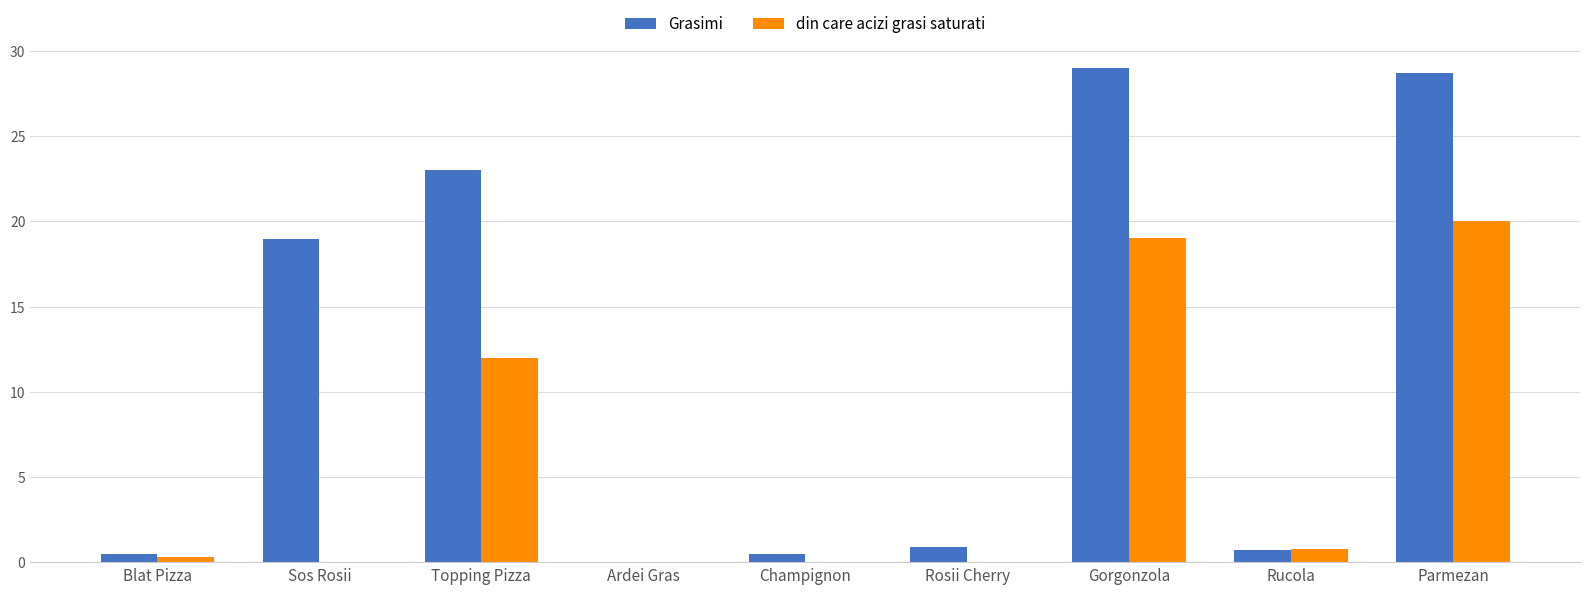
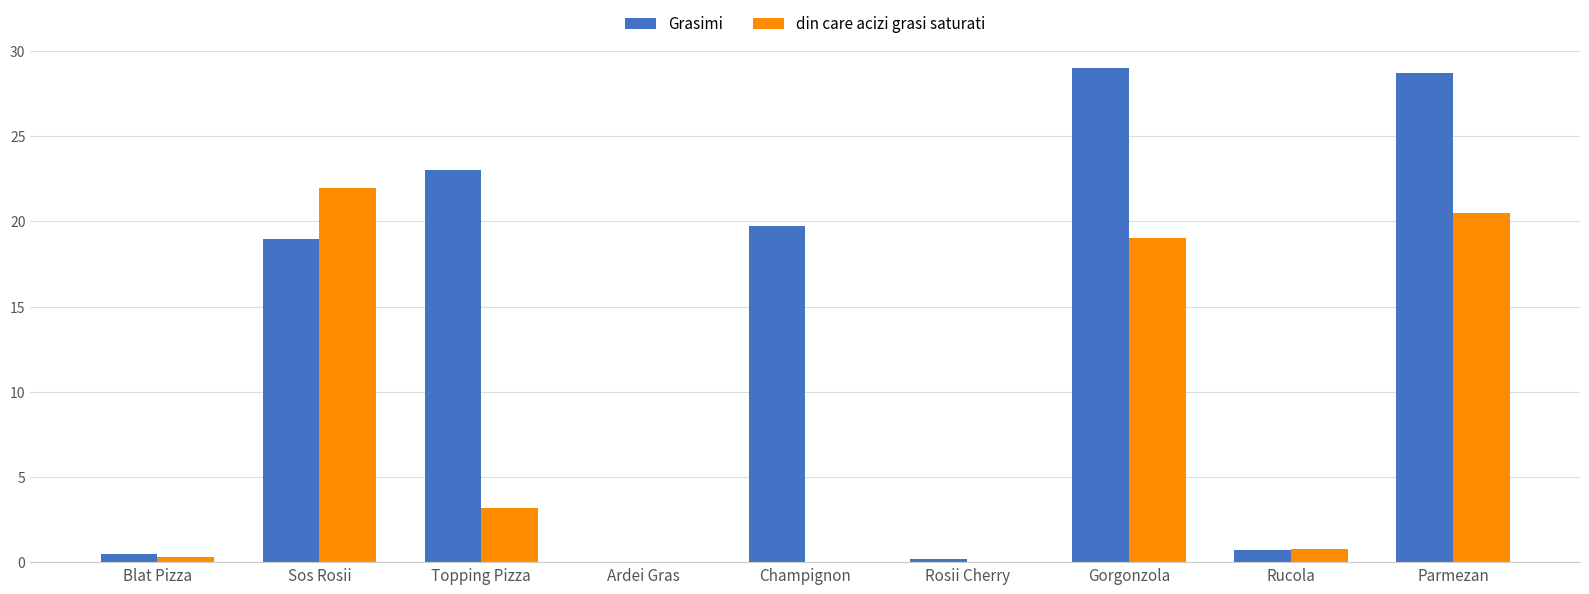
  {
    "Grasimi": {
      "Blat Pizza": 0.5,
      "Sos Rosii": 19.0,
      "Topping Pizza": 23.0,
      "Ardei Gras": 0.0,
-     "Champignon": 0.5,
-     "Rosii Cherry": 0.9,
+     "Champignon": 19.7,
+     "Rosii Cherry": 0.2,
      "Gorgonzola": 29.0,
      "Rucola": 0.7,
      "Parmezan": 28.7
    },
    "din care acizi grasi saturati": {
      "Blat Pizza": 0.3,
-     "Sos Rosii": 0.0,
-     "Topping Pizza": 12.0,
+     "Sos Rosii": 21.9,
+     "Topping Pizza": 3.2,
      "Ardei Gras": 0.0,
      "Champignon": 0.0,
      "Gorgonzola": 19.0,
      "Rucola": 0.8,
-     "Parmezan": 20.0
+     "Parmezan": 20.5
    }
  }
